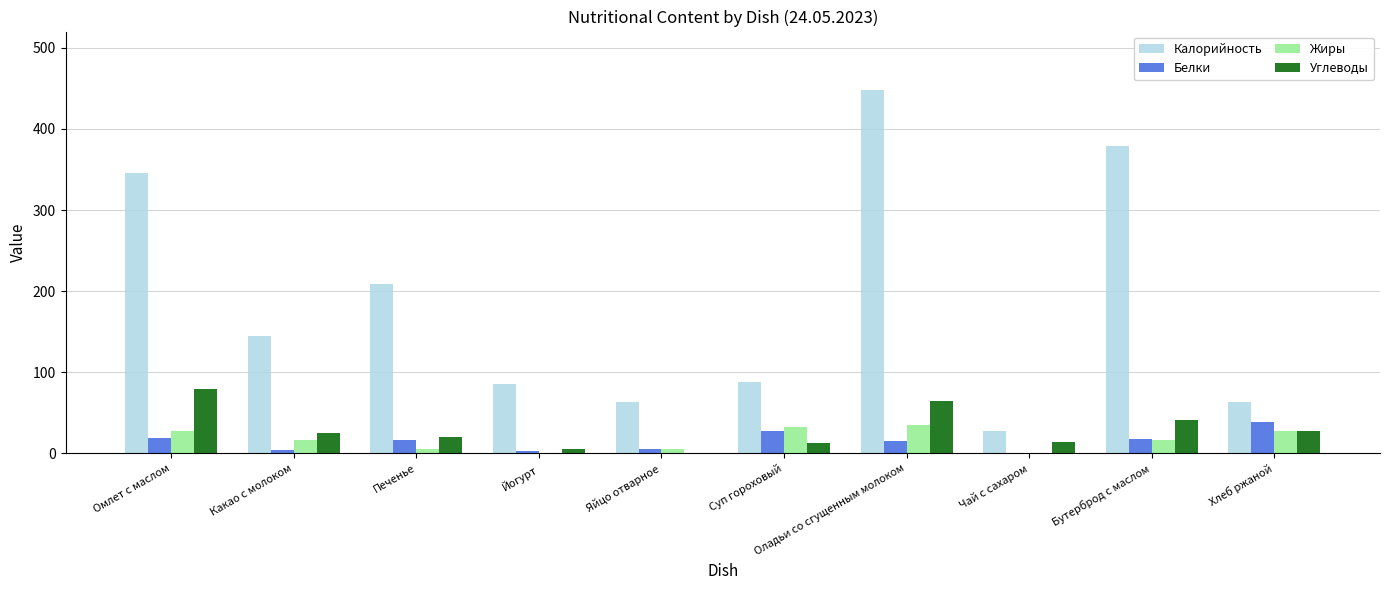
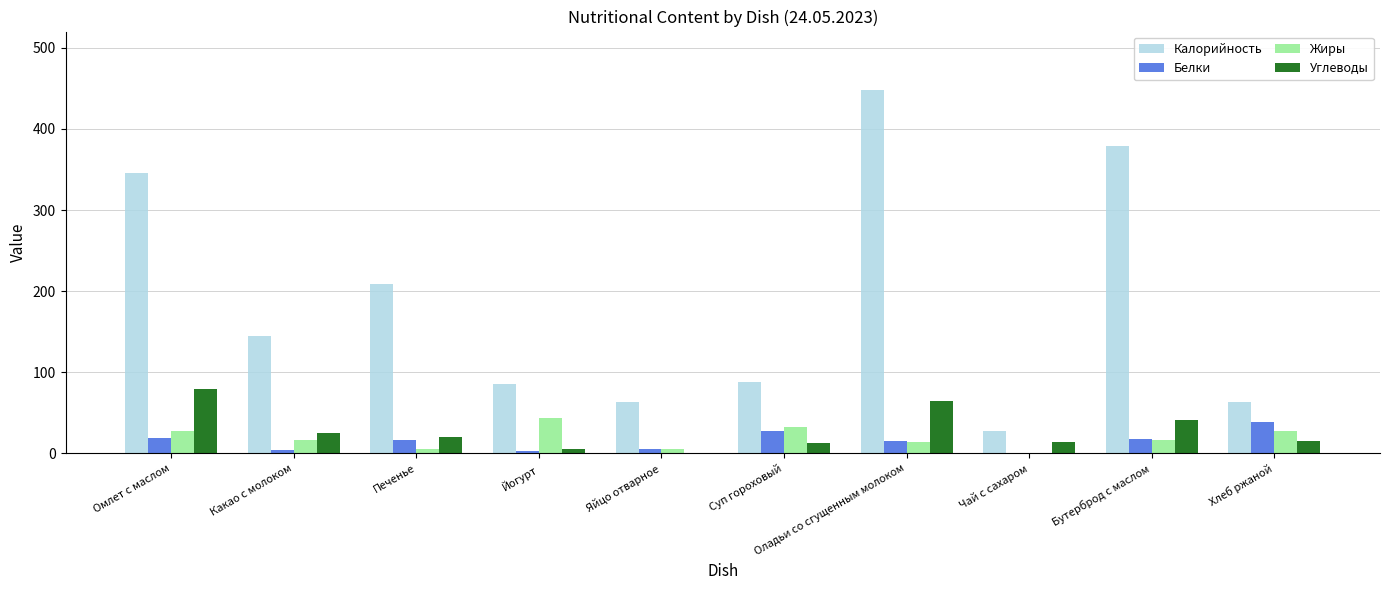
  {
    "Калорийность": {
      "Омлет с маслом": 350,
      "Какао с молоком": 150,
      "Печенье": 210,
      "Йогурт": 90,
      "Яйцо отварное": 60,
      "Суп гороховый": 90,
      "Оладьи со сгущенным молоком": 450,
      "Чай с сахаром": 30,
      "Бутерброд с маслом": 380,
      "Хлеб ржаной": 60
    },
    "Белки": {
      "Омлет с маслом": 20,
      "Какао с молоком": 0,
      "Печенье": 20,
      "Яйцо отварное": 10,
      "Суп гороховый": 30,
      "Оладьи со сгущенным молоком": 20,
      "Чай с сахаром": 0,
      "Бутерброд с маслом": 20,
      "Хлеб ржаной": 40
    },
    "Жиры": {
      "Омлет с маслом": 30,
      "Какао с молоком": 20,
      "Печенье": 10,
-     "Йогурт": 0,
+     "Йогурт": 40,
      "Яйцо отварное": 10,
      "Суп гороховый": 30,
-     "Оладьи со сгущенным молоком": 30,
+     "Оладьи со сгущенным молоком": 10,
      "Чай с сахаром": 0,
      "Бутерброд с маслом": 20,
      "Хлеб ржаной": 30
    },
    "Углеводы": {
      "Омлет с маслом": 80,
      "Какао с молоком": 30,
      "Печенье": 20,
      "Йогурт": 10,
      "Яйцо отварное": 0,
      "Суп гороховый": 10,
      "Оладьи со сгущенным молоком": 70,
      "Чай с сахаром": 10,
      "Бутерброд с маслом": 40,
-     "Хлеб ржаной": 30
+     "Хлеб ржаной": 20
    }
  }
